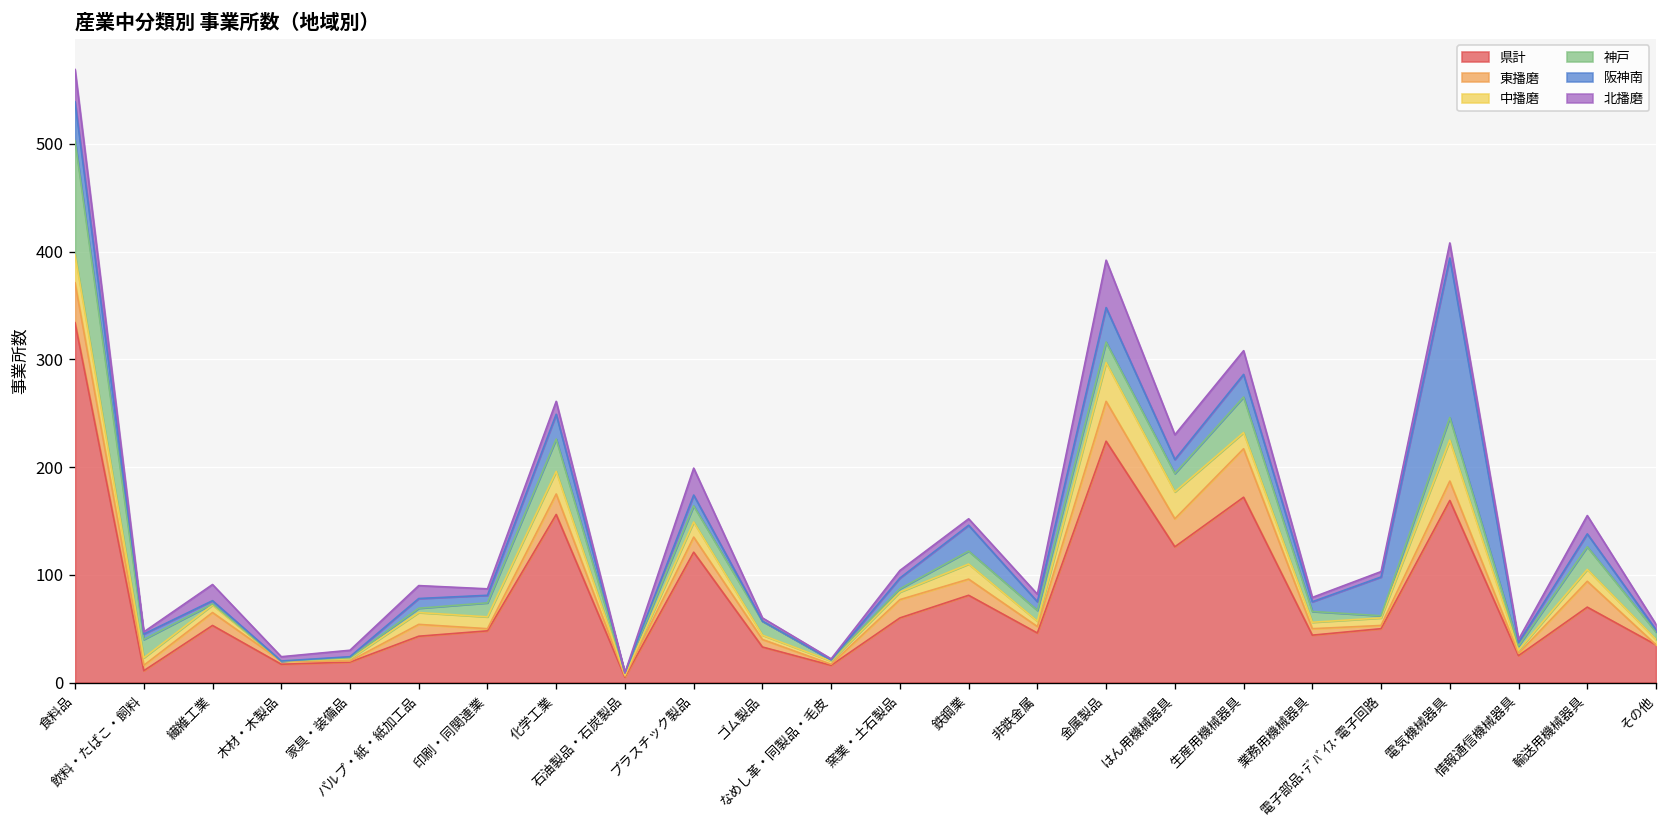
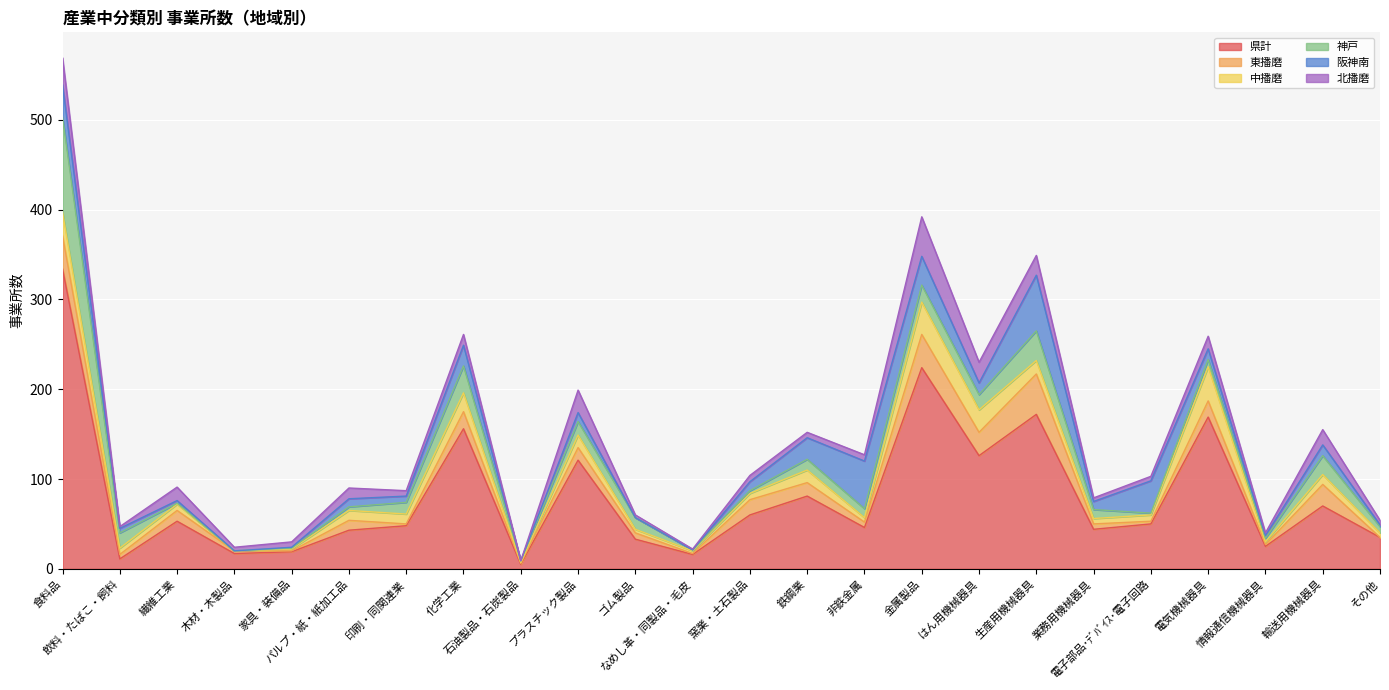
  {
    "県計": {
      "食料品": 330,
      "飲料・たばこ・飼料": 10,
      "繊維工業": 50,
      "木材・木製品": 20,
      "パルプ・紙・紙加工品": 40,
      "化学工業": 160,
      "プラスチック製品": 120,
      "ゴム製品": 30,
      "窯業・土石製品": 60,
      "鉄鋼業": 80,
      "非鉄金属": 50,
      "金属製品": 220,
      "はん用機械器具": 130,
      "生産用機械器具": 170,
      "業務用機械器具": 40,
      "電子部品･ﾃﾞﾊﾞｲｽ･電子回路": 50,
      "電気機械器具": 170,
      "輸送用機械器具": 70
    },
    "神戸": {
      "食料品": 110,
      "飲料・たばこ・飼料": 20,
      "パルプ・紙・紙加工品": 0,
      "印刷・同関連業": 10,
      "化学工業": 30,
      "プラスチック製品": 20,
      "窯業・土石製品": 0,
      "鉄鋼業": 10,
      "非鉄金属": 10,
      "金属製品": 20,
      "はん用機械器具": 20,
      "生産用機械器具": 30,
      "業務用機械器具": 10,
-     "電気機械器具": 20,
+     "電気機械器具": 10,
      "情報通信機械器具": 0,
      "輸送用機械器具": 20
    },
    "阪神南": {
      "食料品": 40,
      "繊維工業": 0,
      "パルプ・紙・紙加工品": 10,
      "印刷・同関連業": 10,
      "化学工業": 20,
      "プラスチック製品": 10,
      "窯業・土石製品": 10,
      "鉄鋼業": 20,
-     "非鉄金属": 10,
+     "非鉄金属": 50,
      "金属製品": 30,
      "はん用機械器具": 10,
-     "生産用機械器具": 20,
+     "生産用機械器具": 60,
      "業務用機械器具": 10,
      "電子部品･ﾃﾞﾊﾞｲｽ･電子回路": 40,
-     "電気機械器具": 150,
+     "電気機械器具": 10,
      "情報通信機械器具": 0,
      "輸送用機械器具": 10
    },
    "北播磨": {
      "食料品": 30,
      "繊維工業": 20,
      "木材・木製品": 0,
      "家具・装備品": 10,
      "パルプ・紙・紙加工品": 10,
      "印刷・同関連業": 10,
      "化学工業": 10,
      "プラスチック製品": 30,
      "ゴム製品": 0,
      "窯業・土石製品": 10,
      "鉄鋼業": 10,
      "非鉄金属": 10,
      "金属製品": 40,
      "はん用機械器具": 20,
      "生産用機械器具": 20,
      "業務用機械器具": 0,
      "電子部品･ﾃﾞﾊﾞｲｽ･電子回路": 10,
      "電気機械器具": 10,
      "情報通信機械器具": 0,
      "輸送用機械器具": 20,
      "その他": 10
    }
  }
